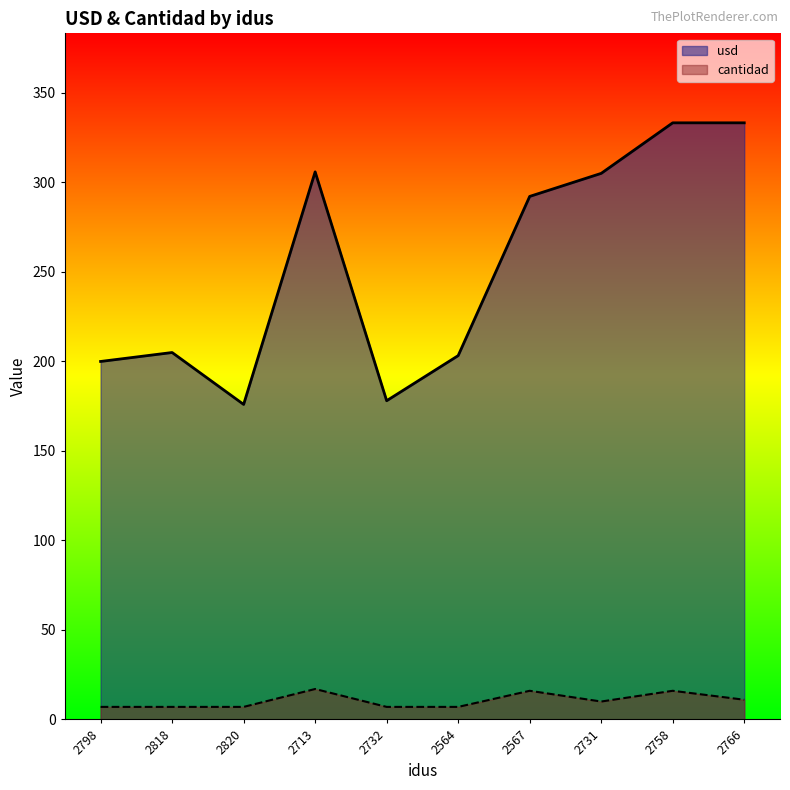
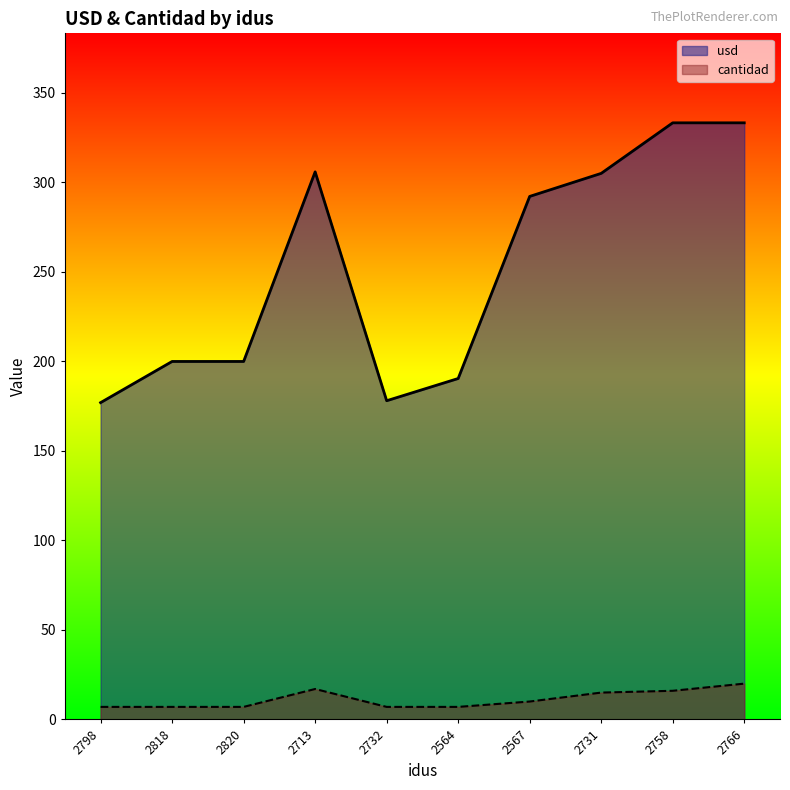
  {
    "usd": {
-     "2798": 200,
-     "2818": 205,
-     "2820": 176,
+     "2798": 177,
+     "2818": 200,
+     "2820": 200,
      "2713": 306,
      "2732": 178,
-     "2564": 203,
+     "2564": 190,
      "2567": 292,
      "2731": 305,
      "2758": 333,
      "2766": 333
    },
    "cantidad": {
      "2798": 7,
      "2818": 7,
      "2820": 7,
      "2713": 17,
      "2732": 7,
      "2564": 7,
-     "2567": 16,
-     "2731": 10,
+     "2567": 10,
+     "2731": 15,
      "2758": 16,
-     "2766": 11
+     "2766": 20
    }
  }
